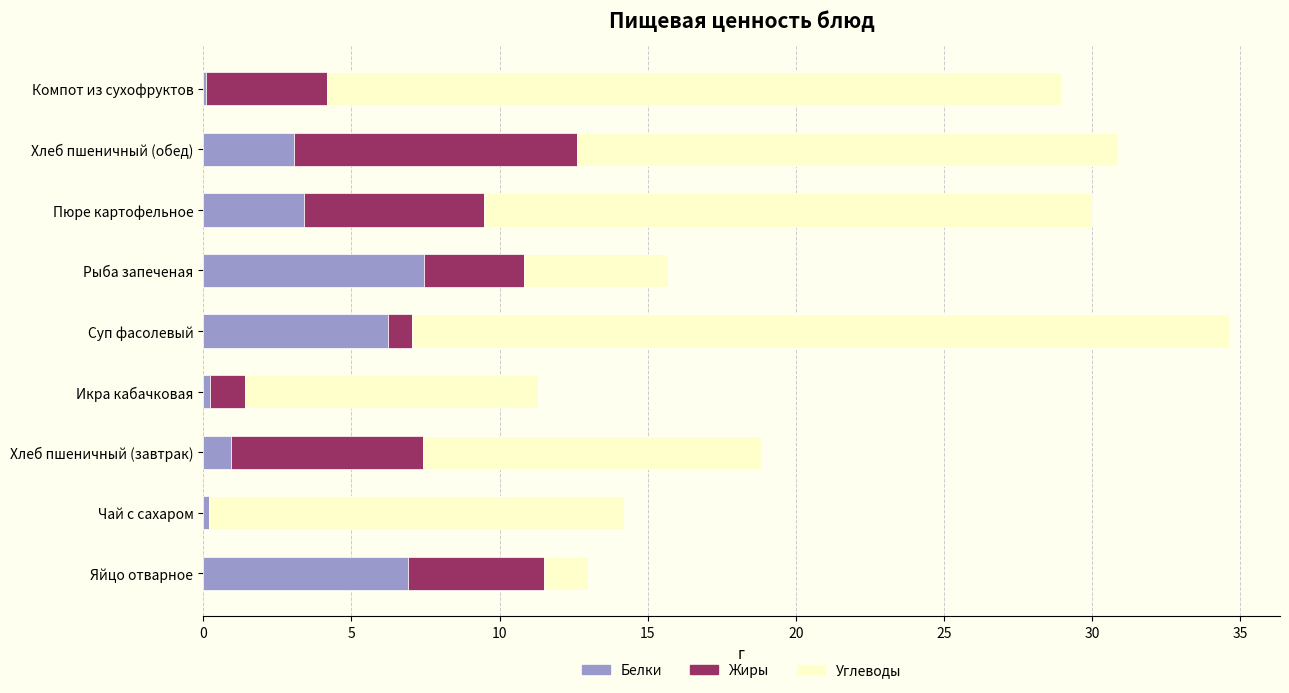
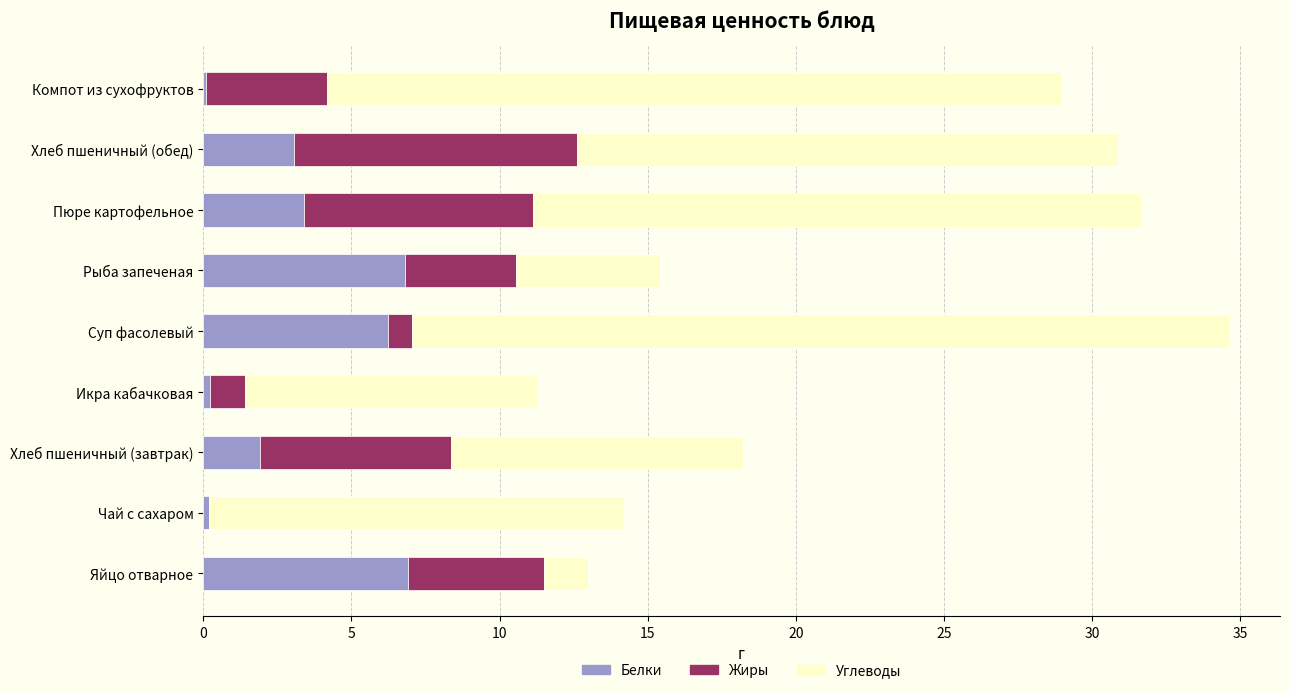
  {
    "Белки": {
      "Компот из сухофруктов": 0.1,
      "Хлеб пшеничный (обед)": 3.1,
      "Пюре картофельное": 3.4,
-     "Рыба запеченая": 7.5,
+     "Рыба запеченая": 6.8,
      "Суп фасолевый": 6.2,
      "Икра кабачковая": 0.2,
-     "Хлеб пшеничный (завтрак)": 1.0,
+     "Хлеб пшеничный (завтрак)": 1.9,
      "Чай с сахаром": 0.2,
      "Яйцо отварное": 6.9
    },
    "Жиры": {
      "Компот из сухофруктов": 4.1,
      "Хлеб пшеничный (обед)": 9.5,
-     "Пюре картофельное": 6.1,
-     "Рыба запеченая": 3.4,
+     "Пюре картофельное": 7.7,
+     "Рыба запеченая": 3.7,
      "Суп фасолевый": 0.8,
      "Икра кабачковая": 1.2,
      "Хлеб пшеничный (завтрак)": 6.5,
      "Чай с сахаром": 0.0,
      "Яйцо отварное": 4.6
    },
    "Углеводы": {
      "Компот из сухофруктов": 24.8,
      "Хлеб пшеничный (обед)": 18.3,
      "Пюре картофельное": 20.5,
      "Рыба запеченая": 4.9,
      "Суп фасолевый": 27.6,
      "Икра кабачковая": 9.9,
-     "Хлеб пшеничный (завтрак)": 11.4,
+     "Хлеб пшеничный (завтрак)": 9.8,
      "Чай с сахаром": 14.0,
      "Яйцо отварное": 1.5
    }
  }
